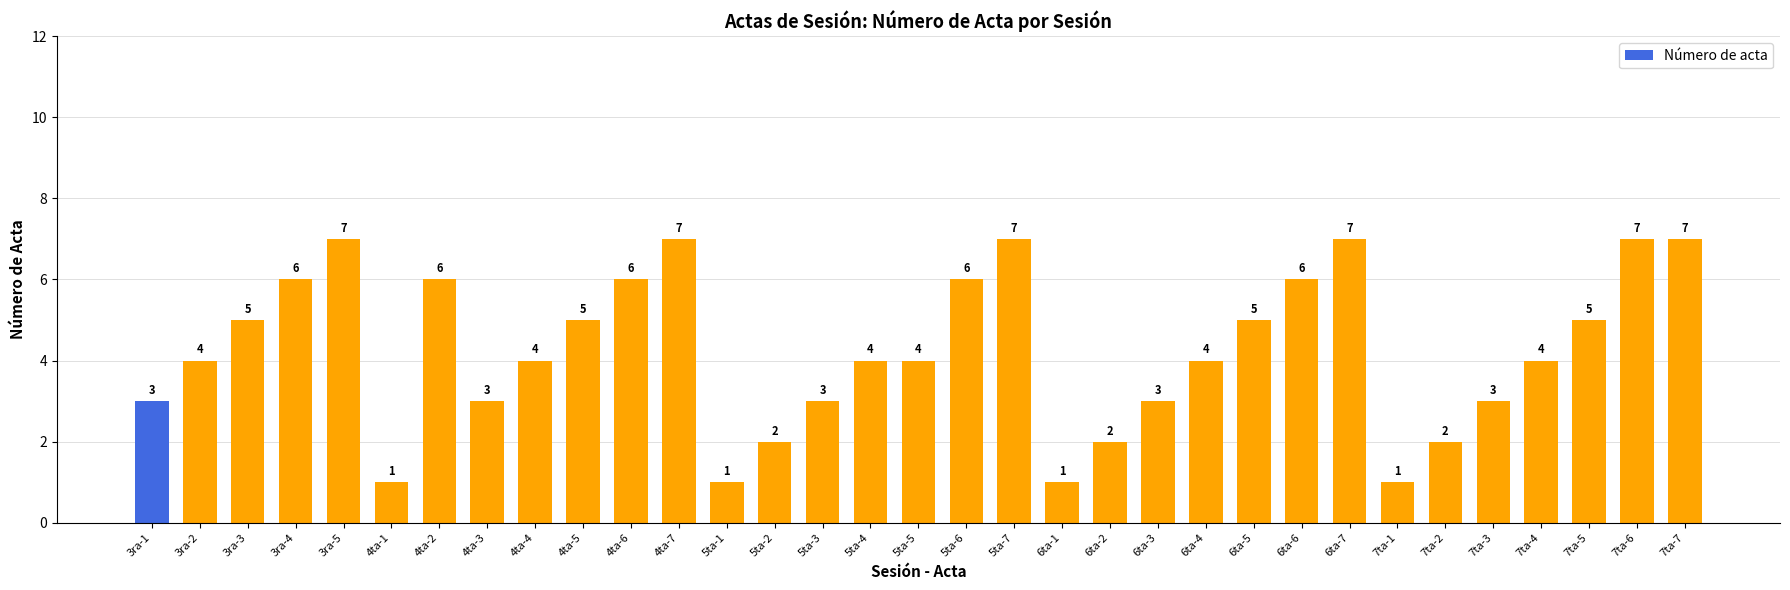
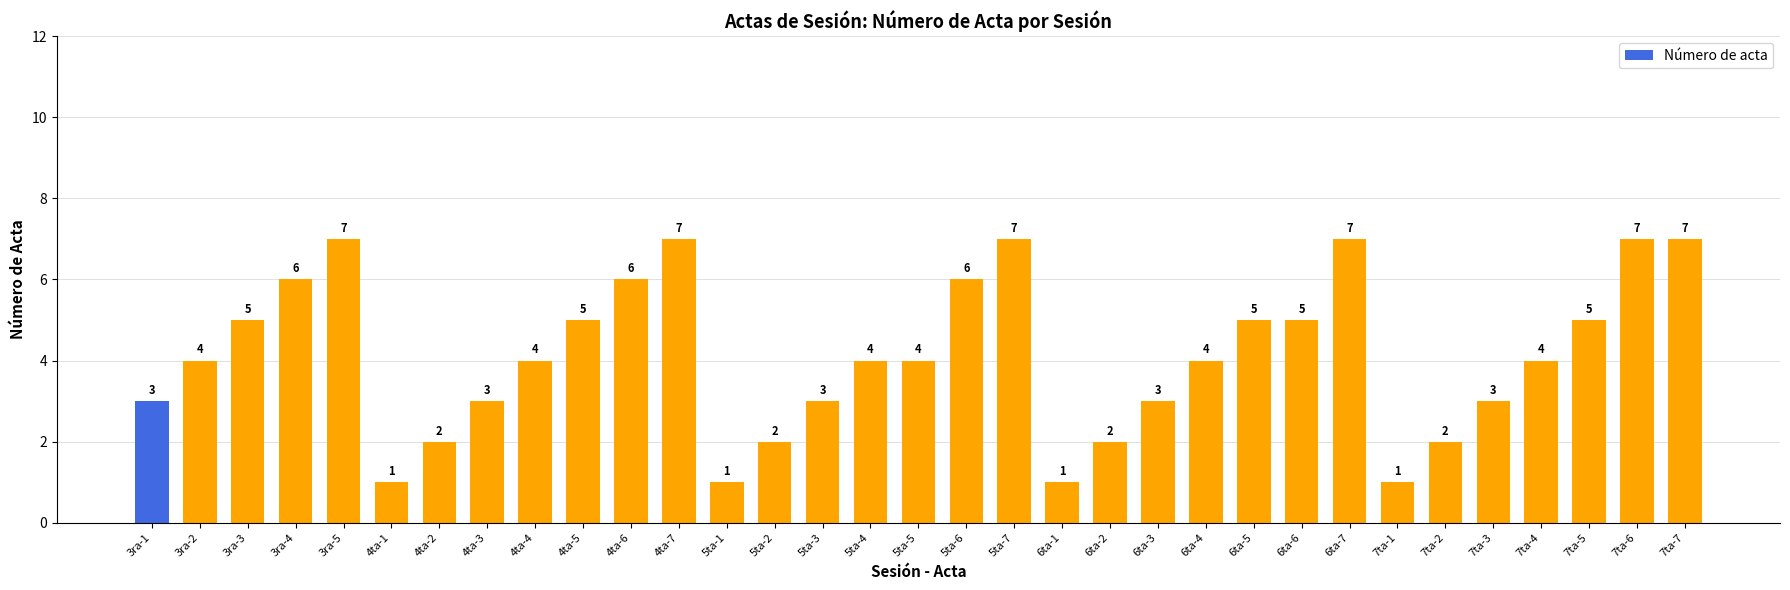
  {
    "3ra-1": 3,
    "3ra-2": 4,
    "3ra-3": 5,
    "3ra-4": 6,
    "3ra-5": 7,
    "4ta-1": 1,
-   "4ta-2": 6,
+   "4ta-2": 2,
    "4ta-3": 3,
    "4ta-4": 4,
    "4ta-5": 5,
    "4ta-6": 6,
    "4ta-7": 7,
    "5ta-1": 1,
    "5ta-2": 2,
    "5ta-3": 3,
    "5ta-4": 4,
    "5ta-5": 4,
    "5ta-6": 6,
    "5ta-7": 7,
    "6ta-1": 1,
    "6ta-2": 2,
    "6ta-3": 3,
    "6ta-4": 4,
    "6ta-5": 5,
-   "6ta-6": 6,
+   "6ta-6": 5,
    "6ta-7": 7,
    "7ta-1": 1,
    "7ta-2": 2,
    "7ta-3": 3,
    "7ta-4": 4,
    "7ta-5": 5,
    "7ta-6": 7,
    "7ta-7": 7
  }
